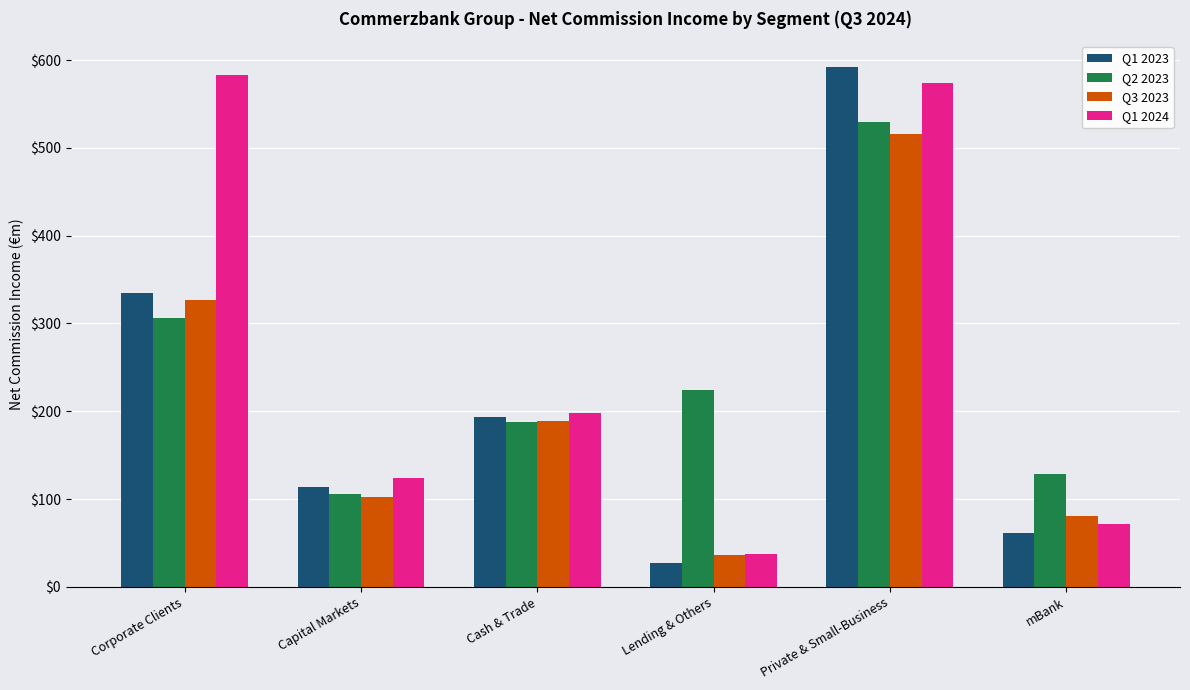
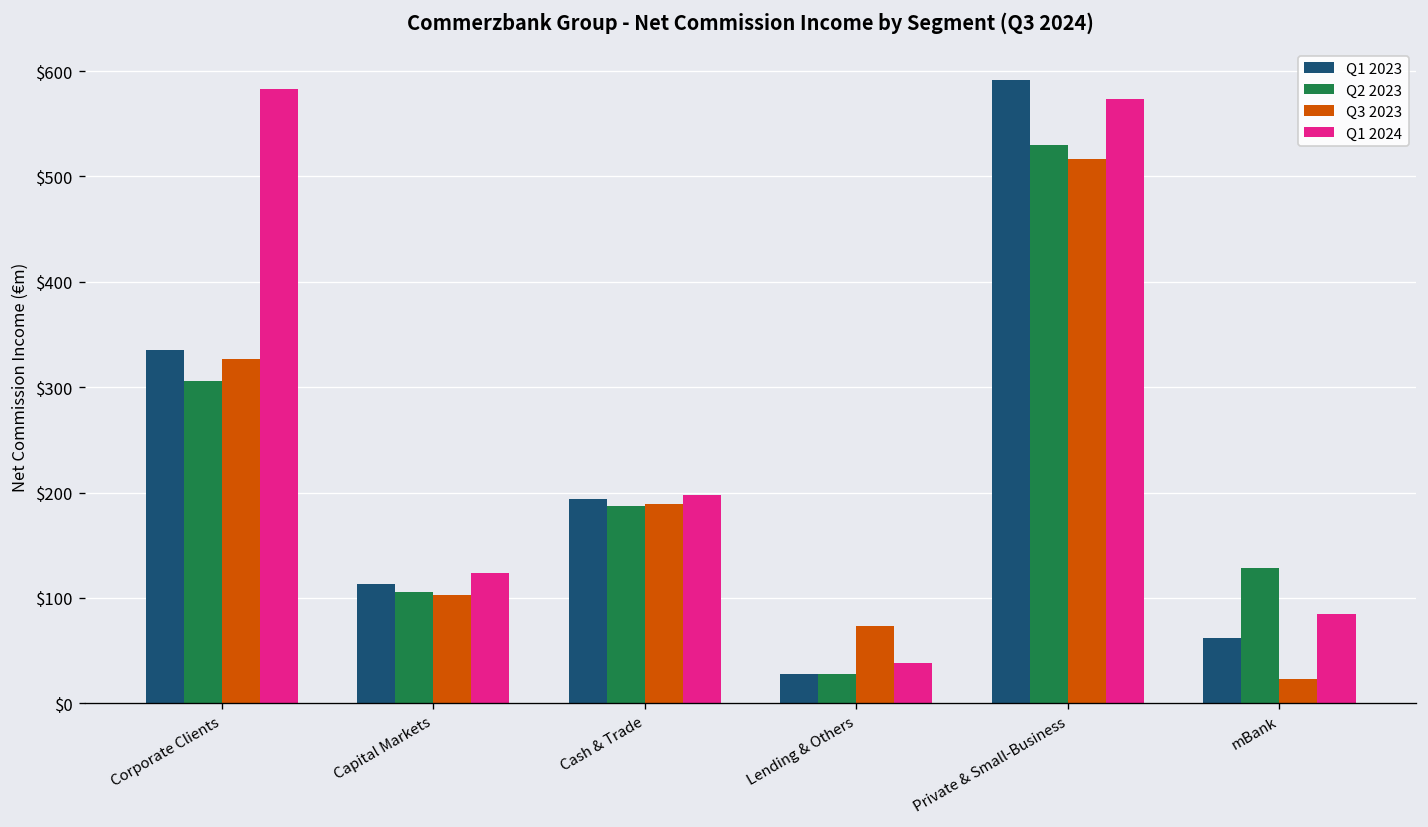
  {
    "Q1 2023": {
      "Corporate Clients": "$330",
      "Capital Markets": "$110",
      "Cash & Trade": "$190",
      "Lending & Others": "$30",
      "Private & Small-Business": "$590",
      "mBank": "$60"
    },
    "Q2 2023": {
      "Corporate Clients": "$310",
      "Capital Markets": "$110",
      "Cash & Trade": "$190",
-     "Lending & Others": "$220",
+     "Lending & Others": "$30",
      "Private & Small-Business": "$530",
      "mBank": "$130"
    },
    "Q3 2023": {
      "Corporate Clients": "$330",
      "Capital Markets": "$100",
      "Cash & Trade": "$190",
-     "Lending & Others": "$40",
+     "Lending & Others": "$70",
      "Private & Small-Business": "$520",
-     "mBank": "$80"
+     "mBank": "$20"
    },
    "Q1 2024": {
      "Corporate Clients": "$580",
      "Capital Markets": "$120",
      "Cash & Trade": "$200",
      "Lending & Others": "$40",
      "Private & Small-Business": "$570",
-     "mBank": "$70"
+     "mBank": "$80"
    }
  }
